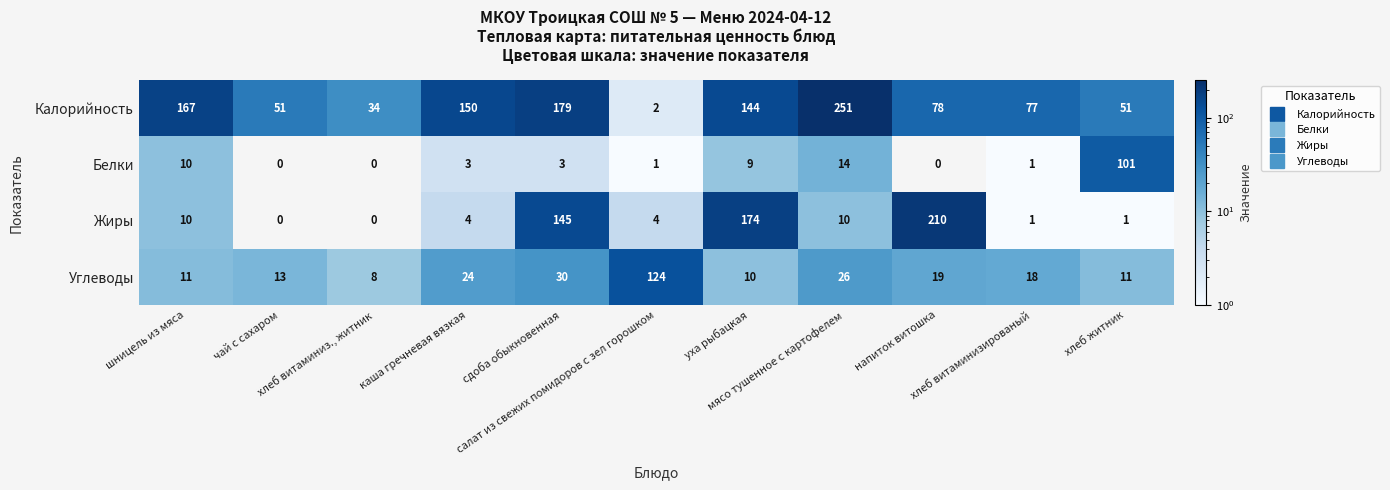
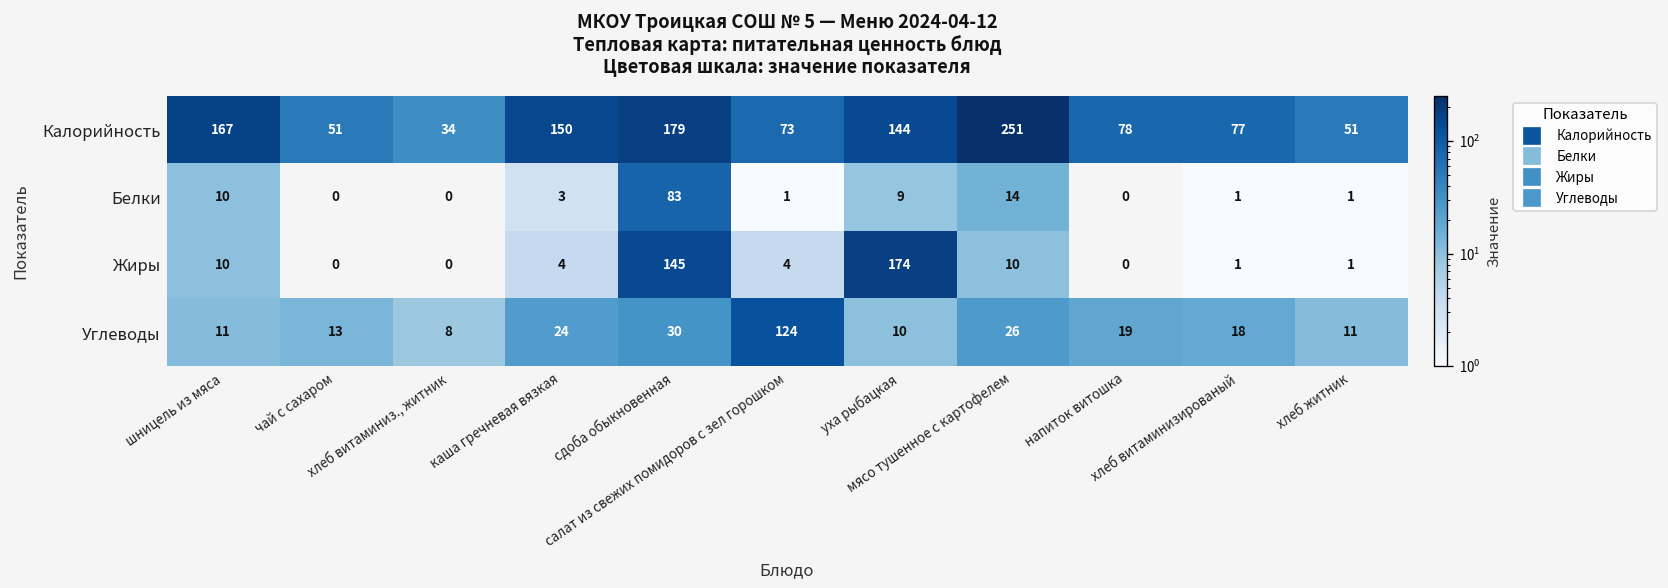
  {
    "Калорийность": {
      "шницель из мяса": 167,
      "чай с сахаром": 51,
      "хлеб витаминиз., житник": 34,
      "каша гречневая вязкая": 150,
      "сдоба обыкновенная": 179,
-     "салат из свежих помидоров с зел горошком": 2,
+     "салат из свежих помидоров с зел горошком": 73,
      "уха рыбацкая": 144,
      "мясо тушенное с картофелем": 251,
      "напиток витошка": 78,
      "хлеб витаминизированый": 77,
      "хлеб житник": 51
    },
    "Белки": {
      "шницель из мяса": 10,
      "чай с сахаром": 0,
      "хлеб витаминиз., житник": 0,
      "каша гречневая вязкая": 3,
-     "сдоба обыкновенная": 3,
+     "сдоба обыкновенная": 83,
      "салат из свежих помидоров с зел горошком": 1,
      "уха рыбацкая": 9,
      "мясо тушенное с картофелем": 14,
      "напиток витошка": 0,
      "хлеб витаминизированый": 1,
-     "хлеб житник": 101
+     "хлеб житник": 1
    },
    "Жиры": {
      "шницель из мяса": 10,
      "чай с сахаром": 0,
      "хлеб витаминиз., житник": 0,
      "каша гречневая вязкая": 4,
      "сдоба обыкновенная": 145,
      "салат из свежих помидоров с зел горошком": 4,
      "уха рыбацкая": 174,
      "мясо тушенное с картофелем": 10,
-     "напиток витошка": 210,
+     "напиток витошка": 0,
      "хлеб витаминизированый": 1,
      "хлеб житник": 1
    },
    "Углеводы": {
      "шницель из мяса": 11,
      "чай с сахаром": 13,
      "хлеб витаминиз., житник": 8,
      "каша гречневая вязкая": 24,
      "сдоба обыкновенная": 30,
      "салат из свежих помидоров с зел горошком": 124,
      "уха рыбацкая": 10,
      "мясо тушенное с картофелем": 26,
      "напиток витошка": 19,
      "хлеб витаминизированый": 18,
      "хлеб житник": 11
    }
  }
